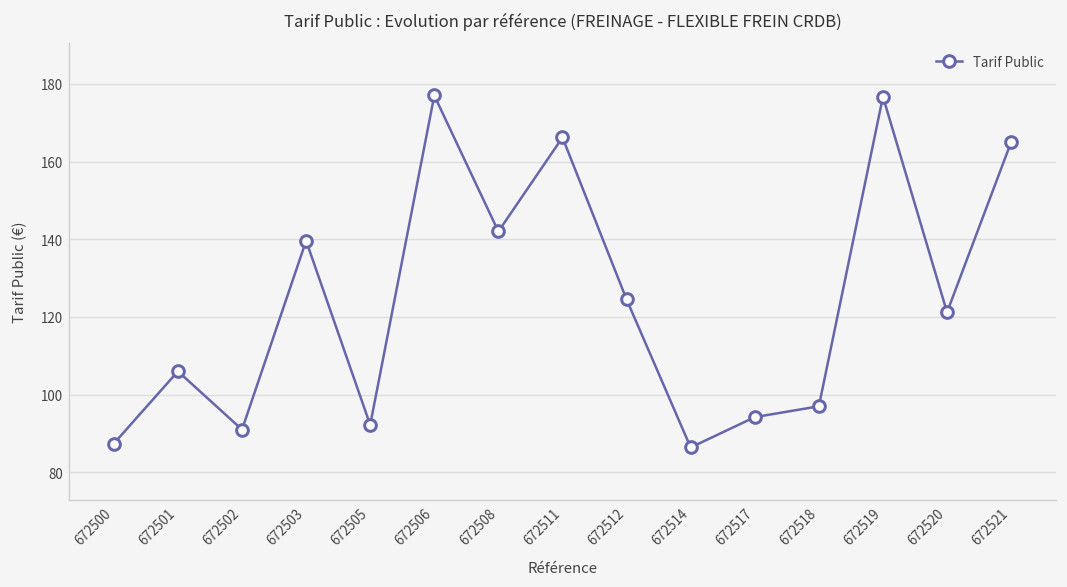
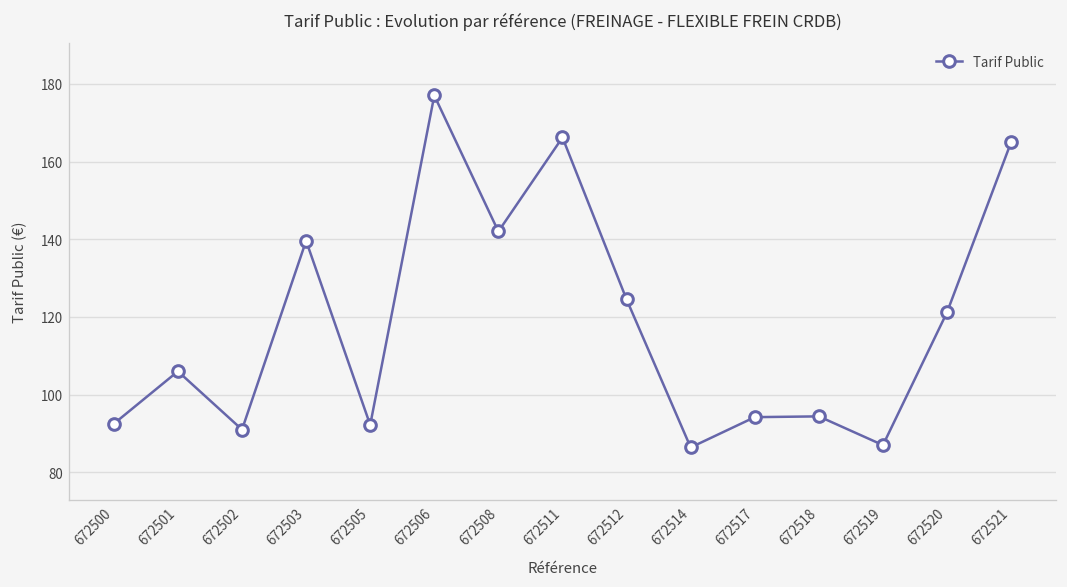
  {
-   "672500": 87,
+   "672500": 93,
    "672501": 106,
    "672502": 91,
    "672503": 140,
    "672505": 92,
    "672506": 177,
    "672508": 142,
    "672511": 166,
    "672512": 125,
    "672514": 86,
    "672517": 94,
-   "672518": 97,
-   "672519": 177,
+   "672518": 94,
+   "672519": 87,
    "672520": 121,
    "672521": 165
  }
